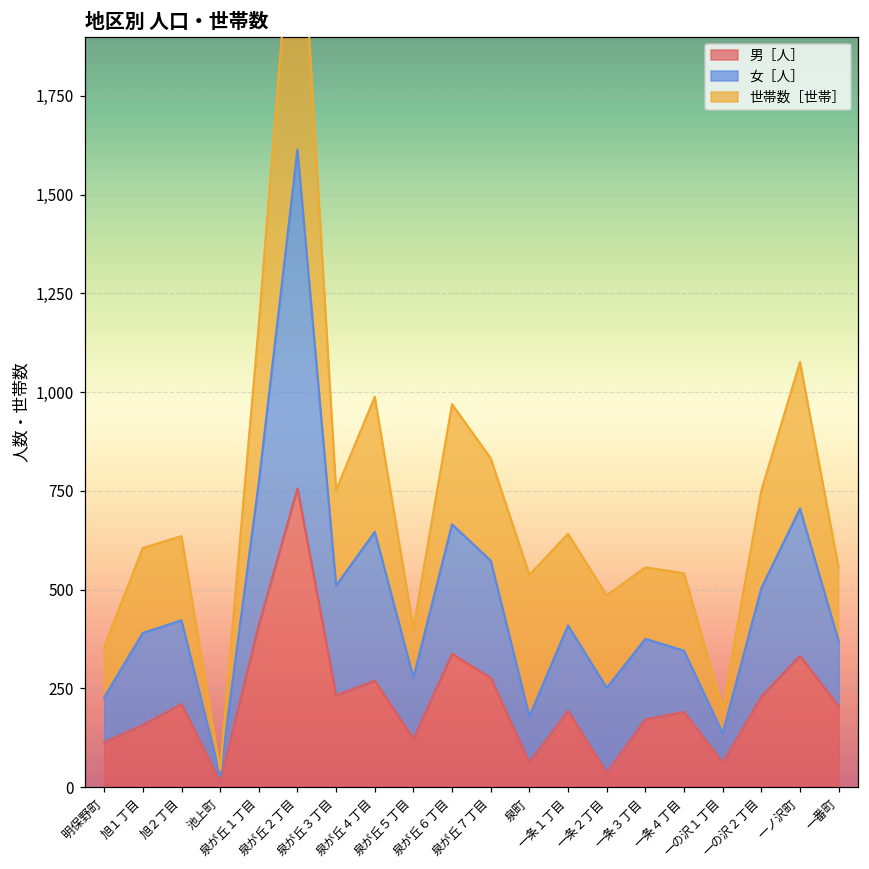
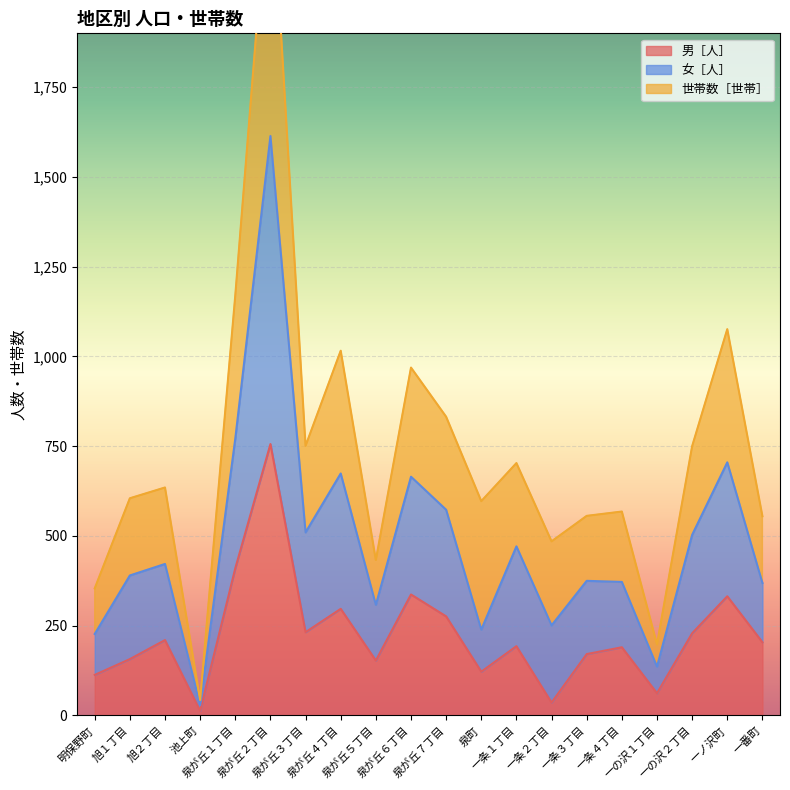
  {
    "男［人］": {
      "明保野町": 110,
      "旭１丁目": 160,
      "旭２丁目": 210,
      "池上町": 10,
      "泉が丘１丁目": 410,
      "泉が丘２丁目": 760,
      "泉が丘３丁目": 230,
-     "泉が丘４丁目": 270,
-     "泉が丘５丁目": 120,
+     "泉が丘４丁目": 300,
+     "泉が丘５丁目": 150,
      "泉が丘６丁目": 340,
      "泉が丘７丁目": 280,
-     "泉町": 60,
+     "泉町": 120,
      "一条１丁目": 190,
      "一条２丁目": 40,
      "一条３丁目": 170,
      "一条４丁目": 190,
      "一の沢１丁目": 60,
      "一の沢２丁目": 230,
      "一ノ沢町": 330,
      "一番町": 200
    },
    "女［人］": {
      "明保野町": 110,
      "旭１丁目": 230,
      "旭２丁目": 210,
      "池上町": 20,
      "泉が丘１丁目": 360,
      "泉が丘２丁目": 860,
      "泉が丘３丁目": 280,
      "泉が丘４丁目": 380,
      "泉が丘５丁目": 160,
      "泉が丘６丁目": 330,
      "泉が丘７丁目": 300,
      "泉町": 120,
-     "一条１丁目": 220,
+     "一条１丁目": 280,
      "一条２丁目": 220,
      "一条３丁目": 200,
-     "一条４丁目": 160,
+     "一条４丁目": 180,
      "一の沢１丁目": 70,
      "一の沢２丁目": 270,
      "一ノ沢町": 370,
      "一番町": 170
    },
    "世帯数［世帯］": {
      "明保野町": 130,
      "旭１丁目": 220,
      "旭２丁目": 210,
      "池上町": 10,
      "泉が丘１丁目": 400,
      "泉が丘３丁目": 240,
      "泉が丘４丁目": 340,
      "泉が丘５丁目": 130,
      "泉が丘６丁目": 300,
      "泉が丘７丁目": 260,
      "泉町": 360,
      "一条１丁目": 230,
      "一条２丁目": 230,
      "一条３丁目": 180,
      "一条４丁目": 200,
      "一の沢１丁目": 60,
      "一の沢２丁目": 250,
      "一ノ沢町": 370,
      "一番町": 190
    }
  }
